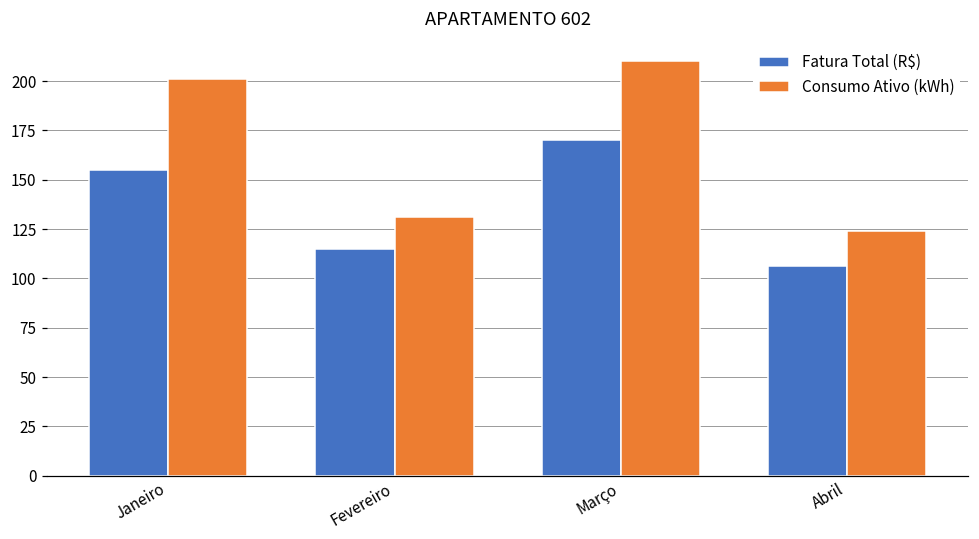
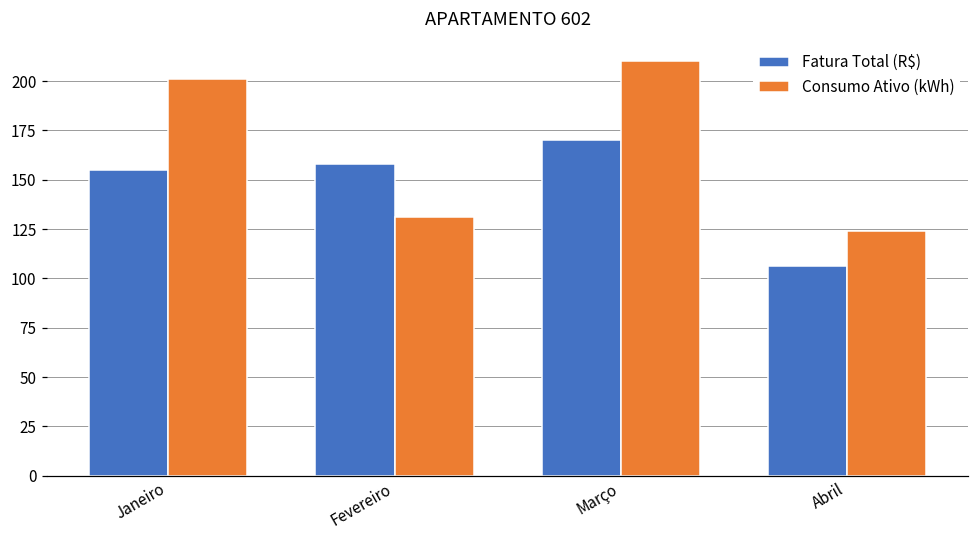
  {
    "Fatura Total (R$)": {
      "Janeiro": 155,
-     "Fevereiro": 115,
+     "Fevereiro": 158,
      "Março": 170,
      "Abril": 106
    },
    "Consumo Ativo (kWh)": {
      "Janeiro": 201,
      "Fevereiro": 131,
      "Março": 210,
      "Abril": 124
    }
  }
